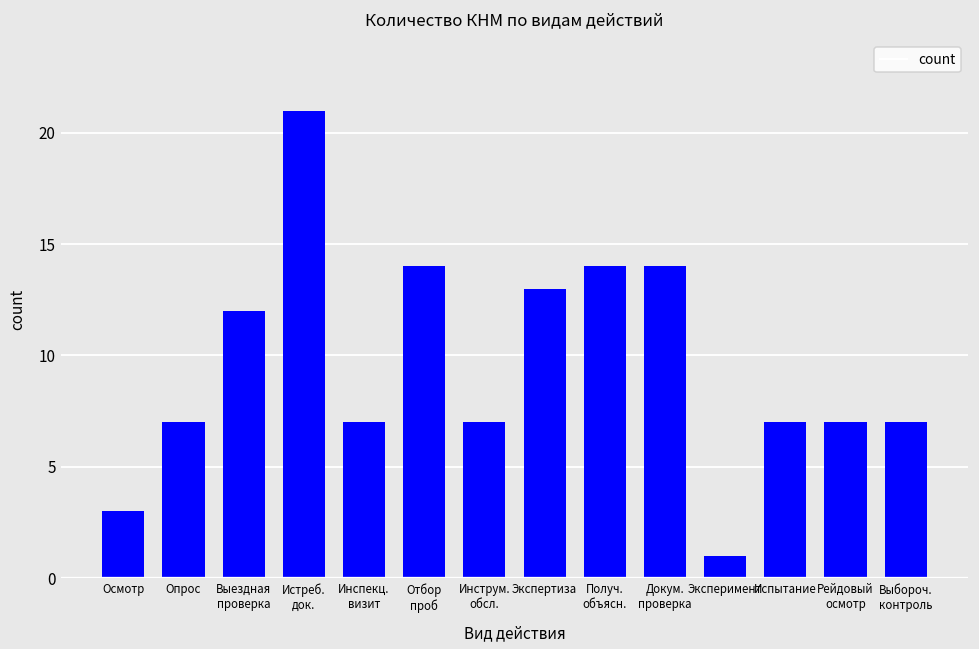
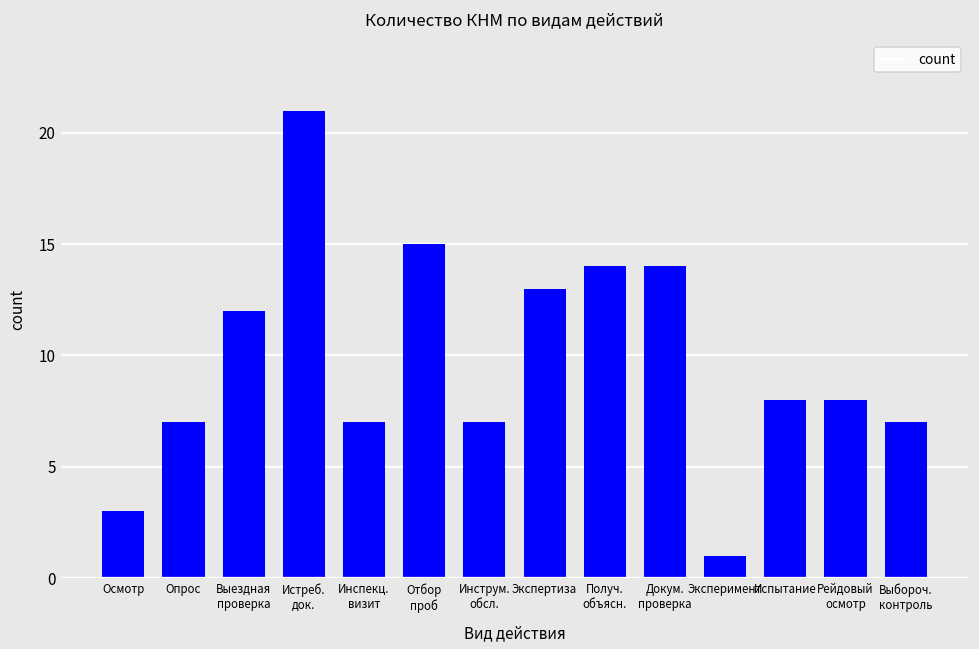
  {
    "Осмотр": 3,
    "Опрос": 7,
    "Выездная проверка": 12,
    "Истреб. док.": 21,
    "Инспекц. визит": 7,
-   "Отбор проб": 14,
+   "Отбор проб": 15,
    "Инструм. обсл.": 7,
    "Экспертиза": 13,
    "Получ. объясн.": 14,
    "Докум. проверка": 14,
    "Эксперимент": 1,
-   "Испытание": 7,
-   "Рейдовый осмотр": 7,
+   "Испытание": 8,
+   "Рейдовый осмотр": 8,
    "Выбороч. контроль": 7
  }
